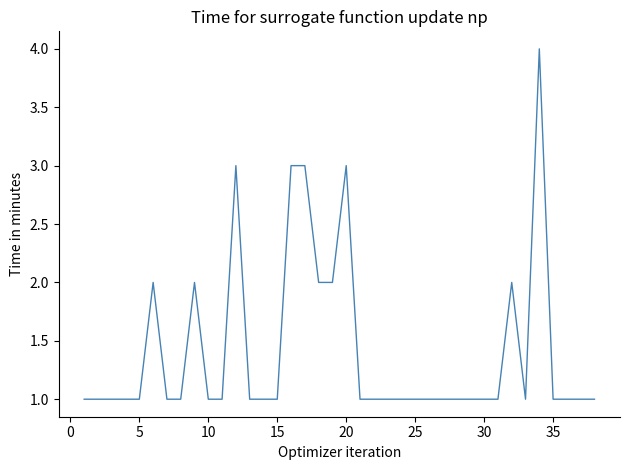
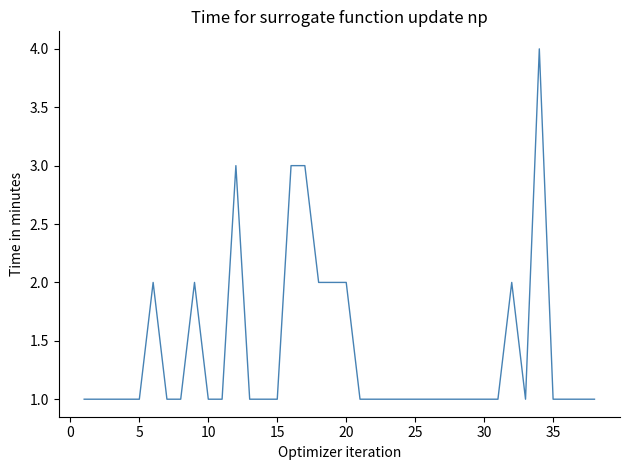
  {
    "5": 1,
    "10": 1,
    "15": 1,
-   "20": 3,
+   "20": 2,
    "25": 1,
    "30": 1,
    "35": 1
  }
